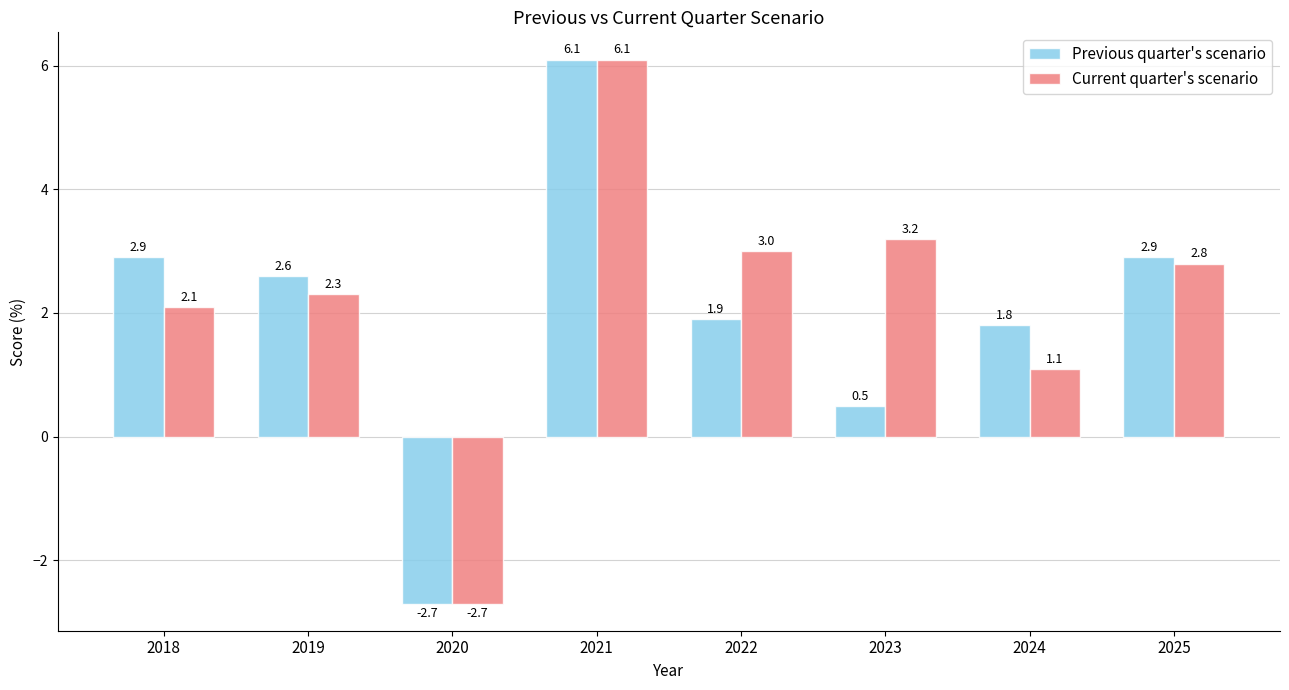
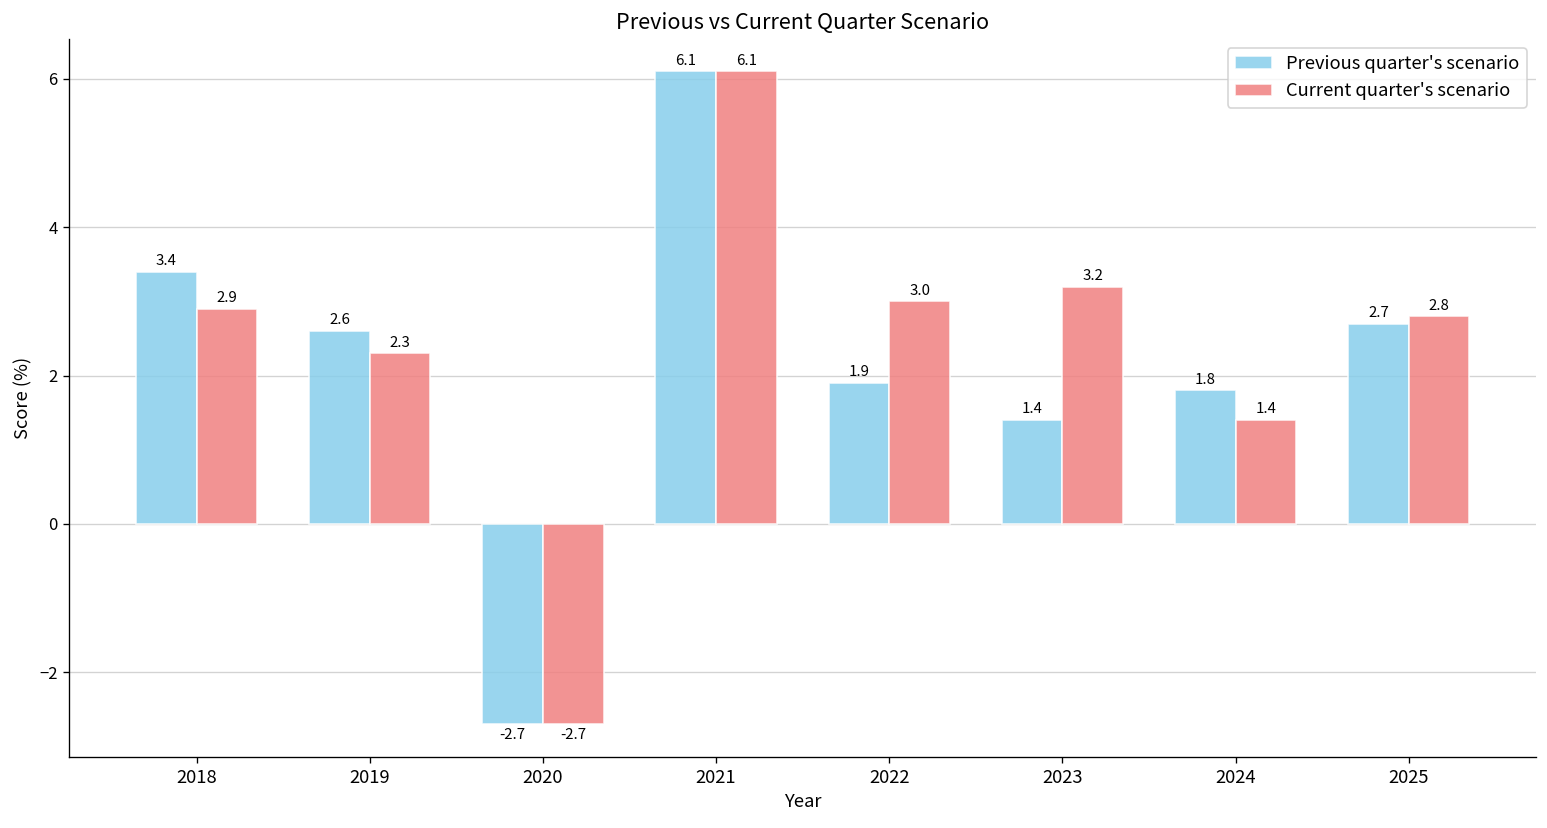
  {
    "Previous quarter's scenario": {
-     "2018": 2.9,
+     "2018": 3.4,
      "2019": 2.6,
      "2020": -2.7,
      "2021": 6.1,
      "2022": 1.9,
-     "2023": 0.5,
+     "2023": 1.4,
      "2024": 1.8,
-     "2025": 2.9
+     "2025": 2.7
    },
    "Current quarter's scenario": {
-     "2018": 2.1,
+     "2018": 2.9,
      "2019": 2.3,
      "2020": -2.7,
      "2021": 6.1,
      "2022": 3.0,
      "2023": 3.2,
-     "2024": 1.1,
+     "2024": 1.4,
      "2025": 2.8
    }
  }
